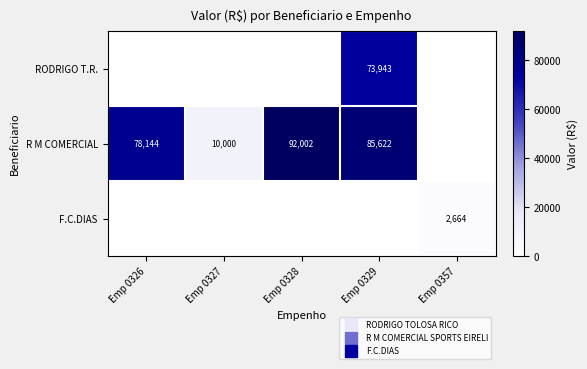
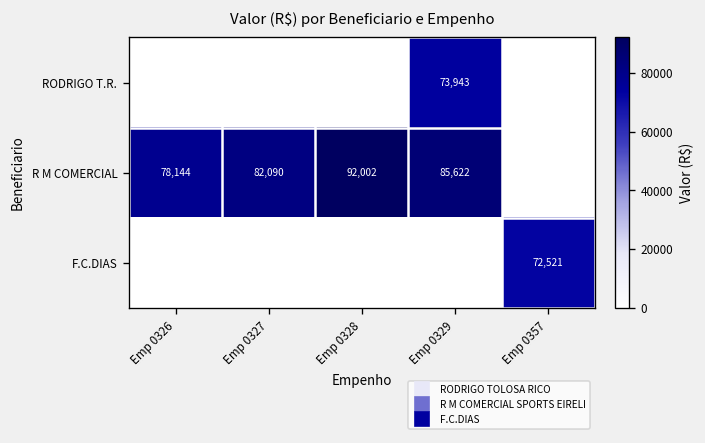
  {
    "RODRIGO T.R.": {
      "Emp 0329": "73,943"
    },
    "R M COMERCIAL": {
      "Emp 0326": "78,144",
-     "Emp 0327": "10,000",
+     "Emp 0327": "82,090",
      "Emp 0328": "92,002",
      "Emp 0329": "85,622"
    },
    "F.C.DIAS": {
-     "Emp 0357": "2,664"
+     "Emp 0357": "72,521"
    }
  }
